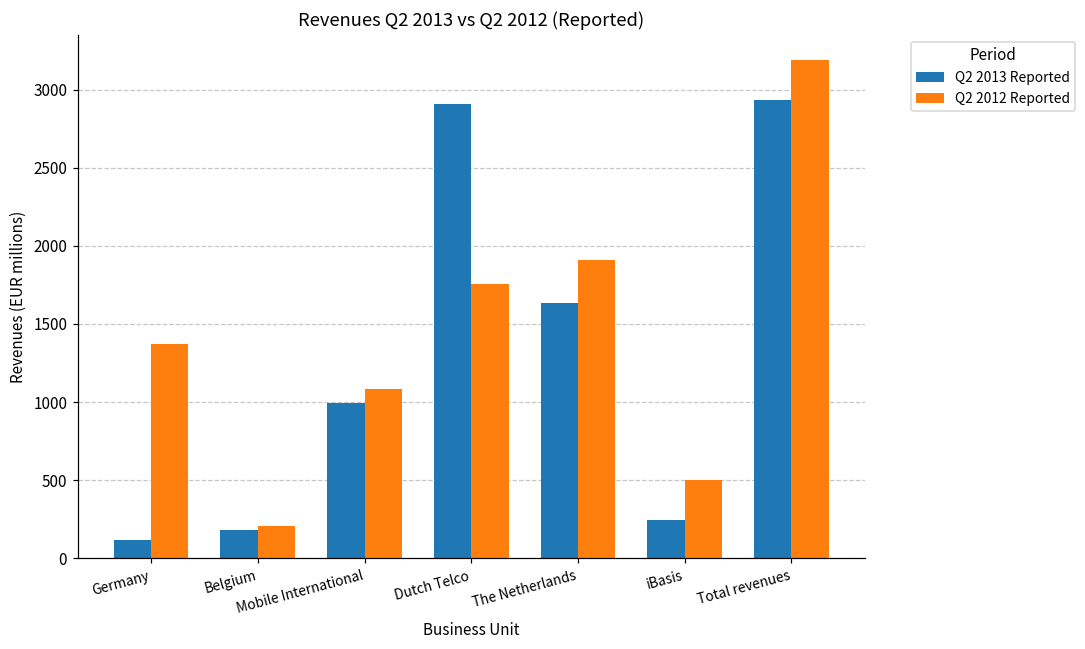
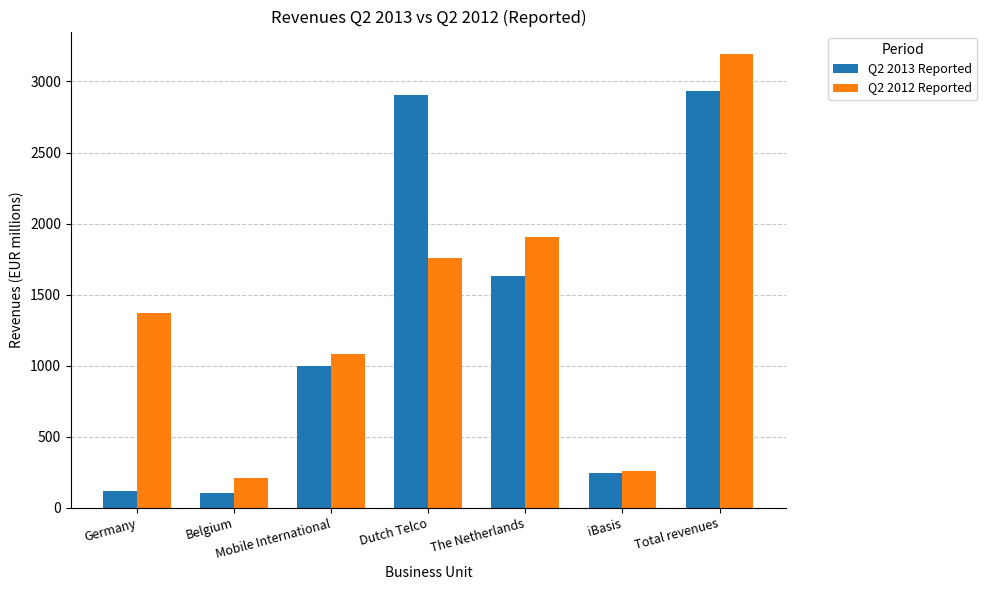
  {
    "Q2 2013 Reported": {
      "Germany": 120,
-     "Belgium": 180,
+     "Belgium": 100,
      "Mobile International": 1000,
      "Dutch Telco": 2910,
      "The Netherlands": 1630,
      "iBasis": 250,
      "Total revenues": 2940
    },
    "Q2 2012 Reported": {
      "Germany": 1370,
      "Belgium": 210,
      "Mobile International": 1080,
      "Dutch Telco": 1760,
      "The Netherlands": 1910,
-     "iBasis": 500,
+     "iBasis": 260,
      "Total revenues": 3190
    }
  }
